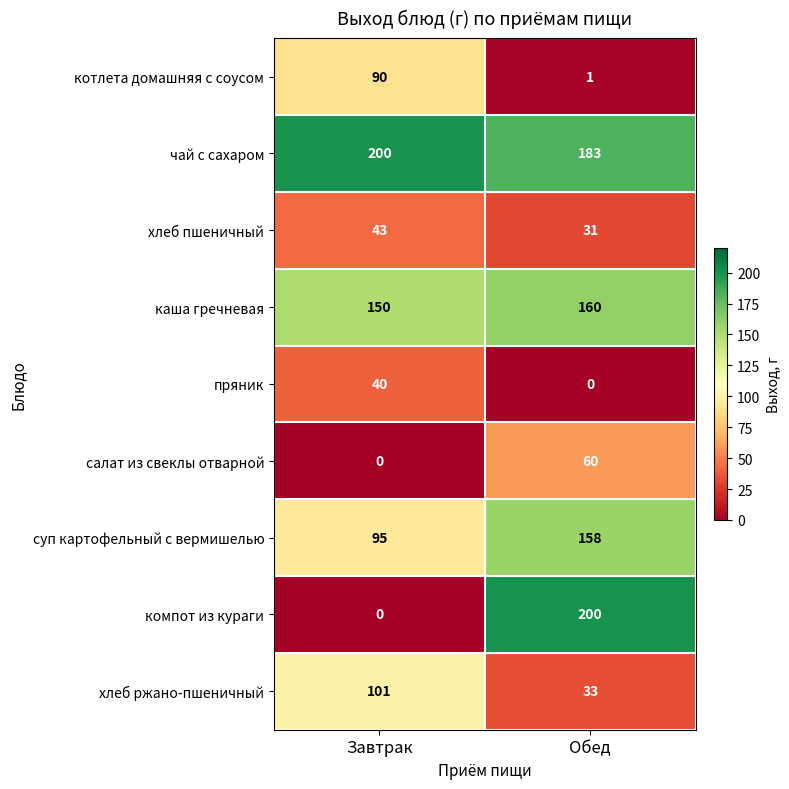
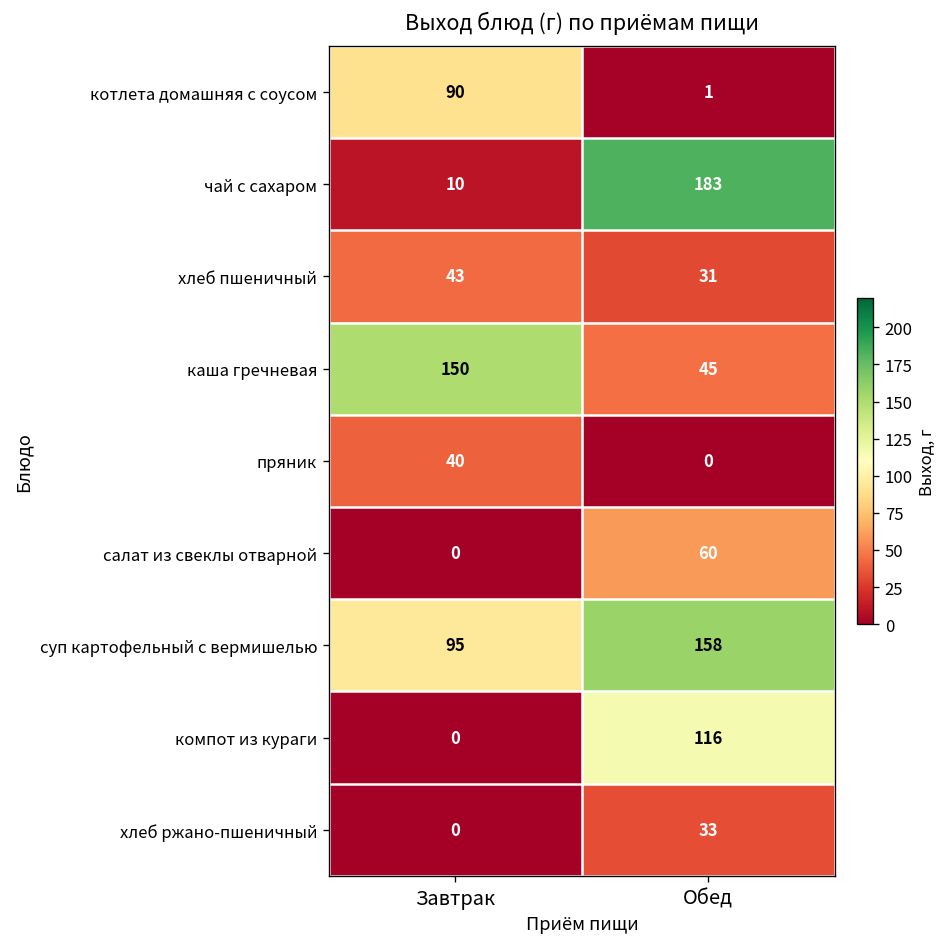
  {
    "котлета домашняя с соусом": {
      "Завтрак": 90,
      "Обед": 1
    },
    "чай с сахаром": {
-     "Завтрак": 200,
+     "Завтрак": 10,
      "Обед": 183
    },
    "хлеб пшеничный": {
      "Завтрак": 43,
      "Обед": 31
    },
    "каша гречневая": {
      "Завтрак": 150,
-     "Обед": 160
+     "Обед": 45
    },
    "пряник": {
      "Завтрак": 40,
      "Обед": 0
    },
    "салат из свеклы отварной": {
      "Завтрак": 0,
      "Обед": 60
    },
    "суп картофельный с вермишелью": {
      "Завтрак": 95,
      "Обед": 158
    },
    "компот из кураги": {
      "Завтрак": 0,
-     "Обед": 200
+     "Обед": 116
    },
    "хлеб ржано-пшеничный": {
-     "Завтрак": 101,
+     "Завтрак": 0,
      "Обед": 33
    }
  }
